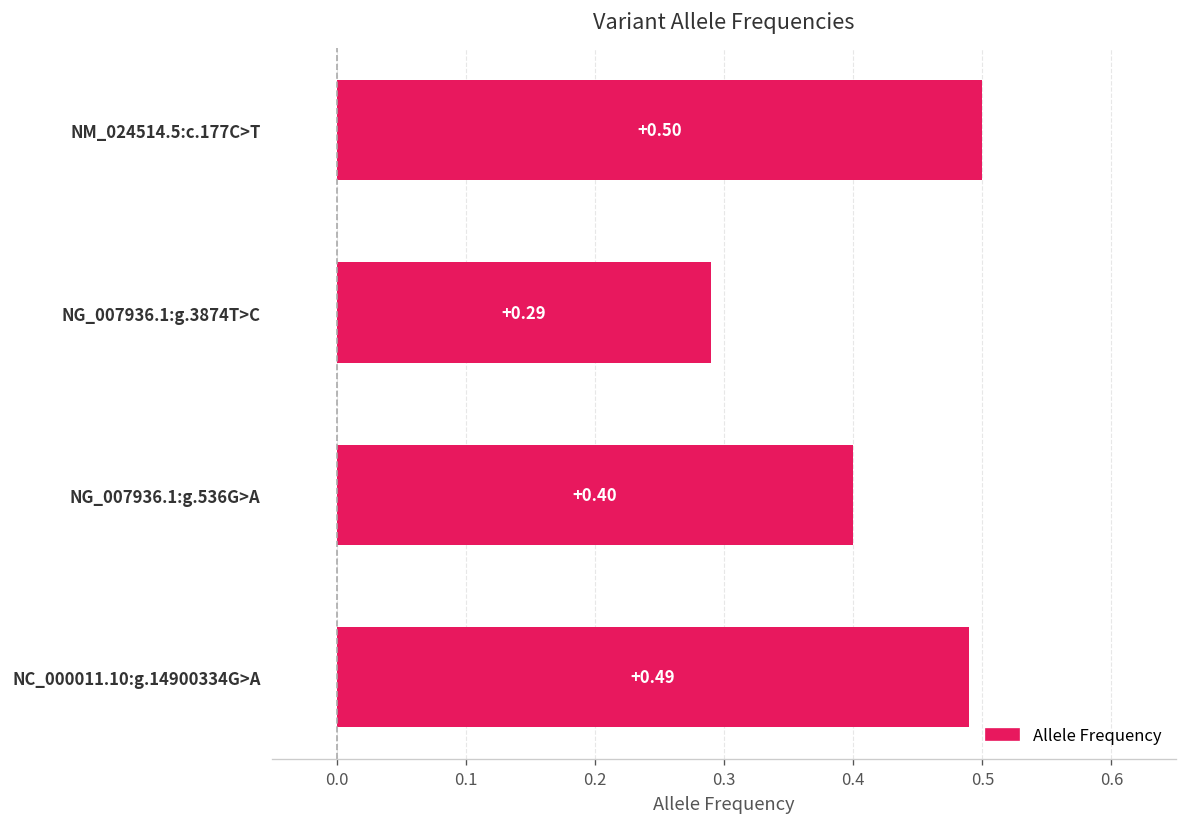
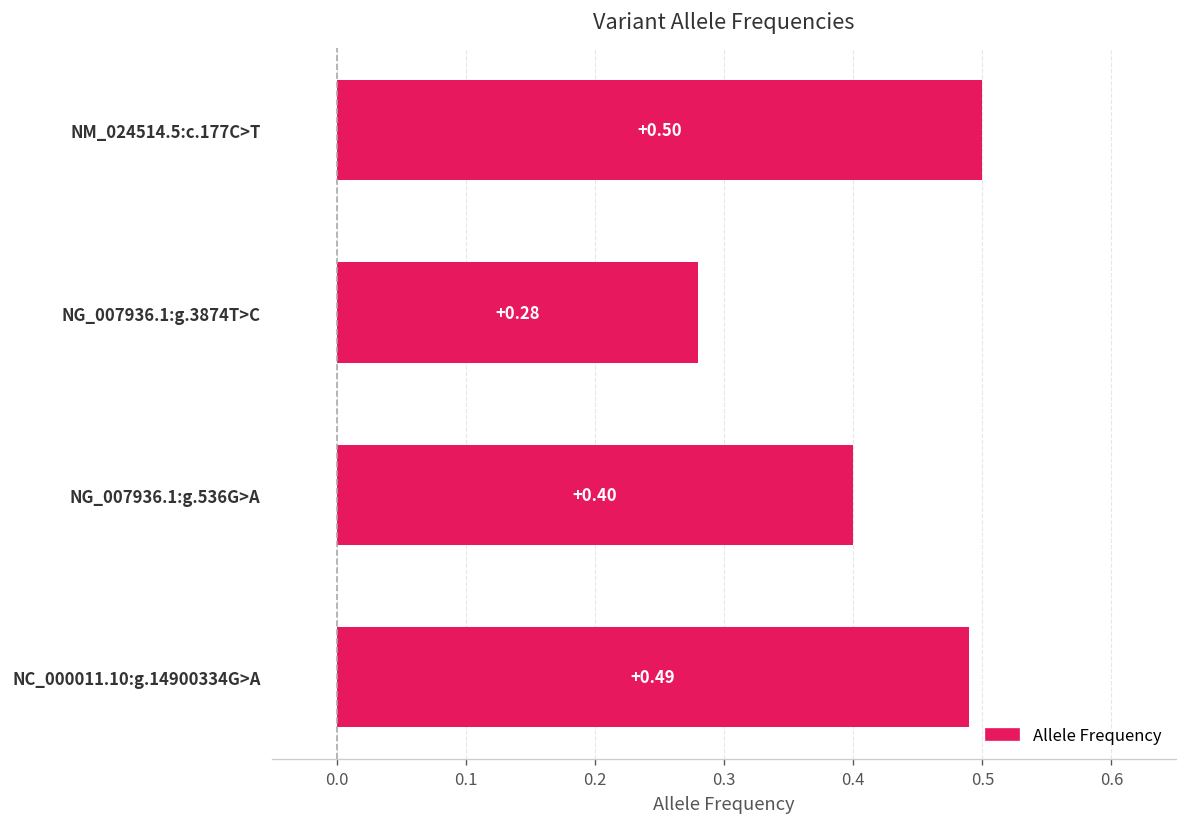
  {
    "NM_024514.5:c.177C>T": "+0.50",
-   "NG_007936.1:g.3874T>C": "+0.29",
+   "NG_007936.1:g.3874T>C": "+0.28",
    "NG_007936.1:g.536G>A": "+0.40",
    "NC_000011.10:g.14900334G>A": "+0.49"
  }
